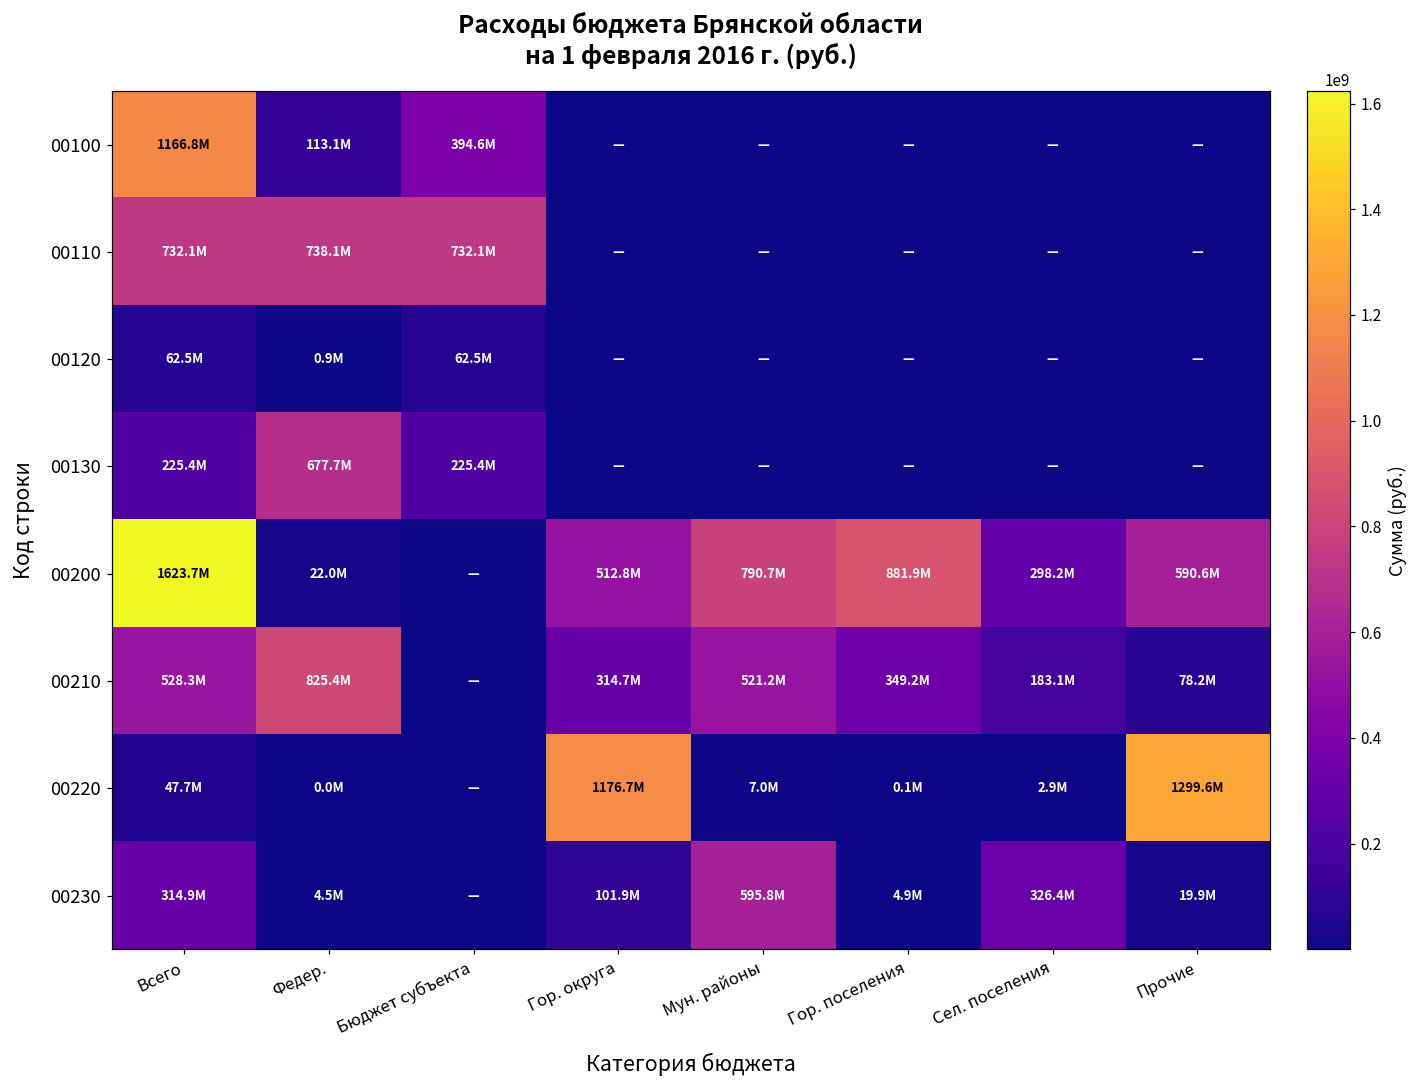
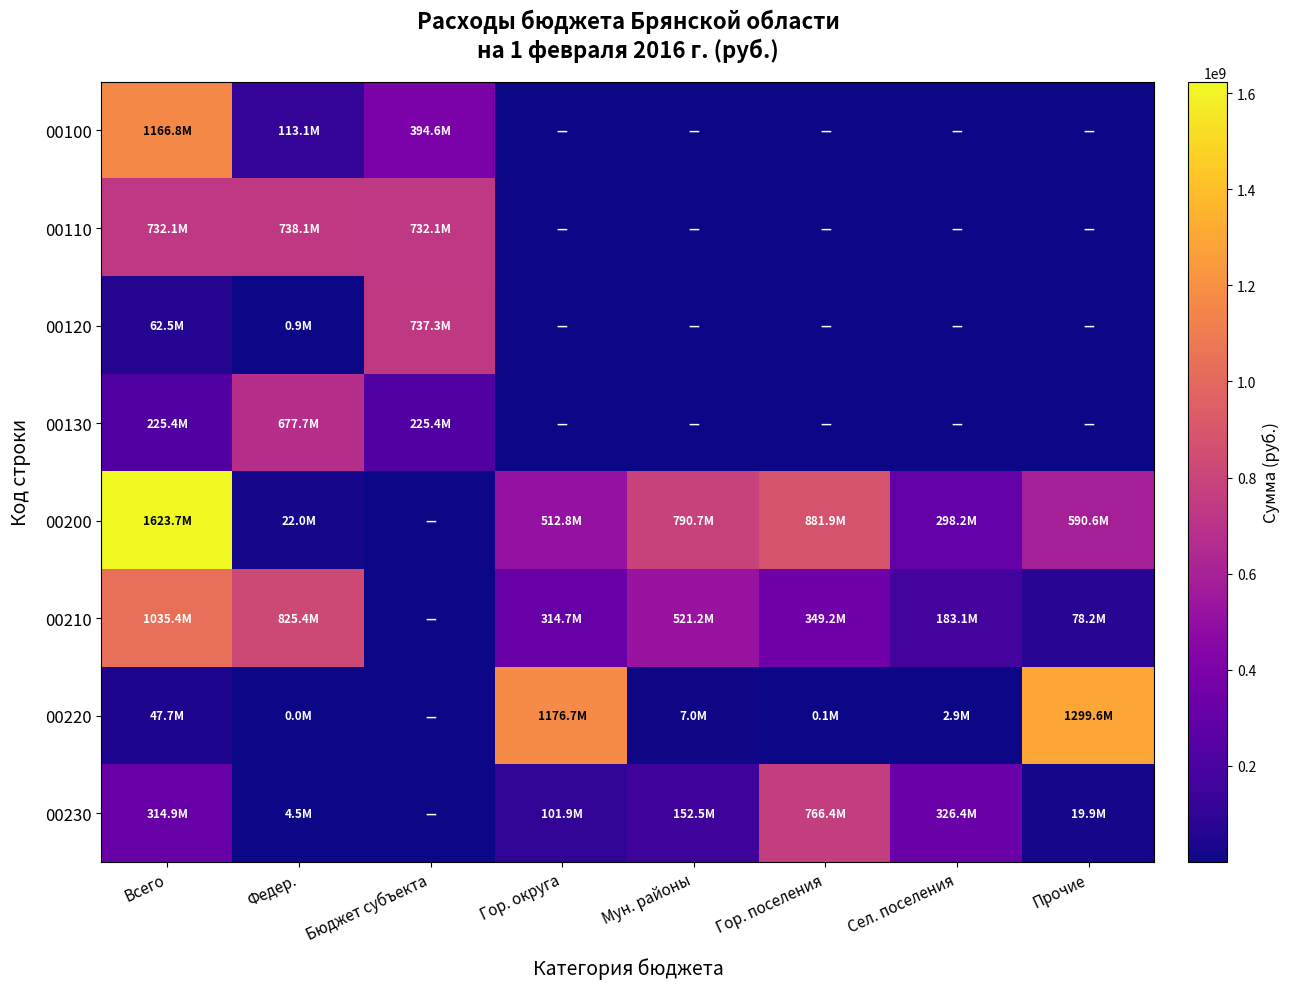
  {
    "00100": {
      "Всего": "1166.8M",
      "Федер.": "113.1M",
      "Бюджет субъекта": "394.6M"
    },
    "00110": {
      "Всего": "732.1M",
      "Федер.": "738.1M",
      "Бюджет субъекта": "732.1M"
    },
    "00120": {
      "Всего": "62.5M",
      "Федер.": "0.9M",
-     "Бюджет субъекта": "62.5M"
+     "Бюджет субъекта": "737.3M"
    },
    "00130": {
      "Всего": "225.4M",
      "Федер.": "677.7M",
      "Бюджет субъекта": "225.4M"
    },
    "00200": {
      "Всего": "1623.7M",
      "Федер.": "22.0M",
      "Гор. округа": "512.8M",
      "Мун. районы": "790.7M",
      "Гор. поселения": "881.9M",
      "Сел. поселения": "298.2M",
      "Прочие": "590.6M"
    },
    "00210": {
-     "Всего": "528.3M",
+     "Всего": "1035.4M",
      "Федер.": "825.4M",
      "Гор. округа": "314.7M",
      "Мун. районы": "521.2M",
      "Гор. поселения": "349.2M",
      "Сел. поселения": "183.1M",
      "Прочие": "78.2M"
    },
    "00220": {
      "Всего": "47.7M",
      "Федер.": "0.0M",
      "Гор. округа": "1176.7M",
      "Мун. районы": "7.0M",
      "Гор. поселения": "0.1M",
      "Сел. поселения": "2.9M",
      "Прочие": "1299.6M"
    },
    "00230": {
      "Всего": "314.9M",
      "Федер.": "4.5M",
      "Гор. округа": "101.9M",
-     "Мун. районы": "595.8M",
-     "Гор. поселения": "4.9M",
+     "Мун. районы": "152.5M",
+     "Гор. поселения": "766.4M",
      "Сел. поселения": "326.4M",
      "Прочие": "19.9M"
    }
  }
